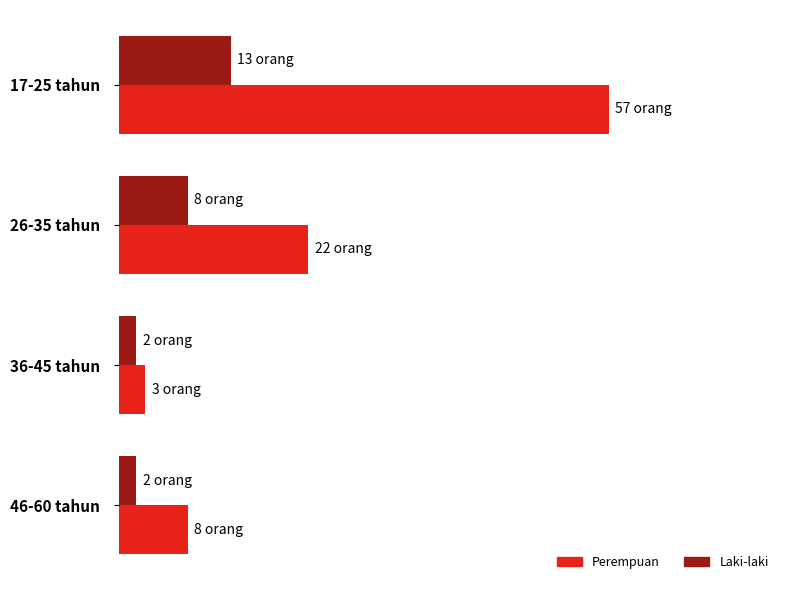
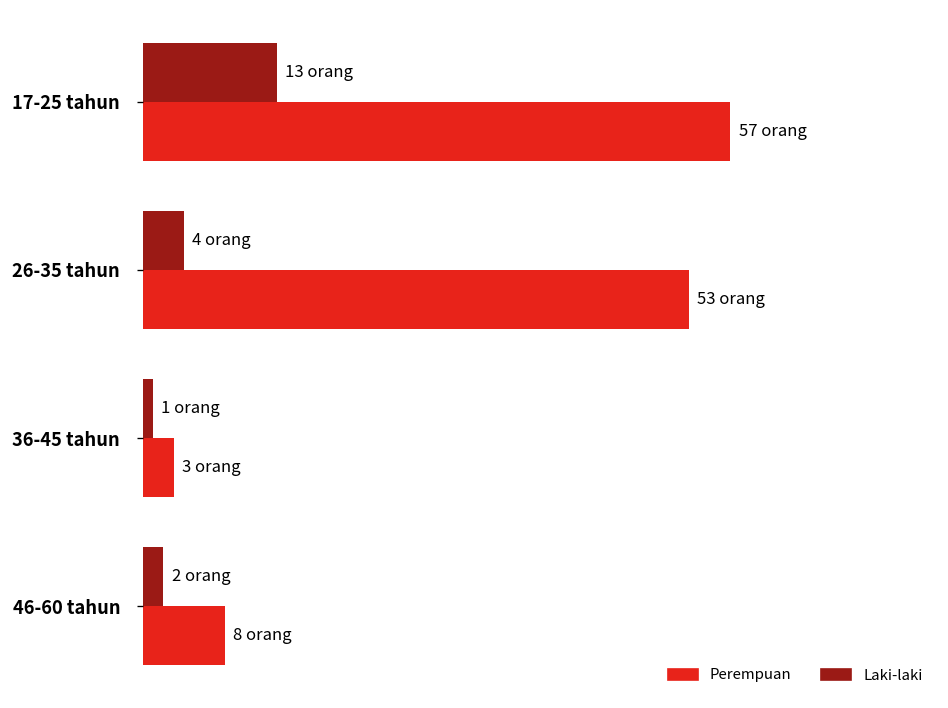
  {
    "Perempuan": {
      "17-25 tahun": 57,
-     "26-35 tahun": 22,
+     "26-35 tahun": 53,
      "36-45 tahun": 3,
      "46-60 tahun": 8
    },
    "Laki-laki": {
      "17-25 tahun": 13,
-     "26-35 tahun": 8,
-     "36-45 tahun": 2,
+     "26-35 tahun": 4,
+     "36-45 tahun": 1,
      "46-60 tahun": 2
    }
  }
